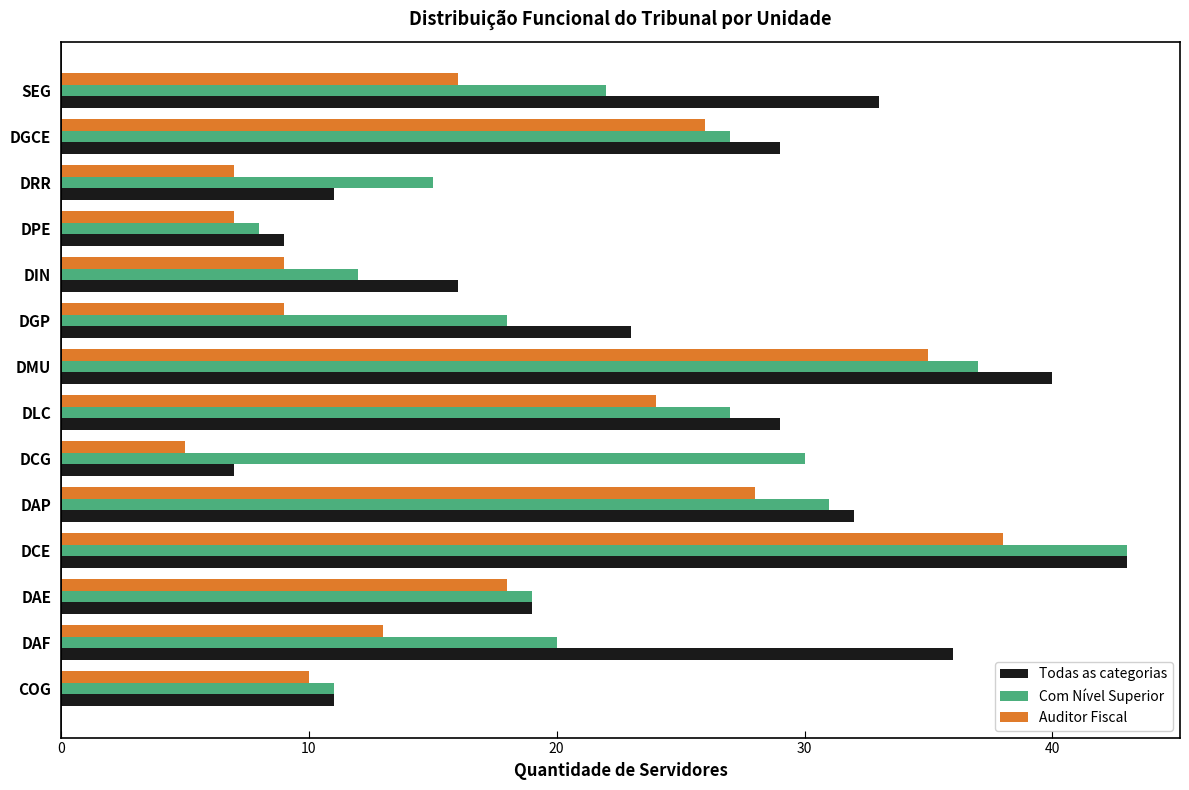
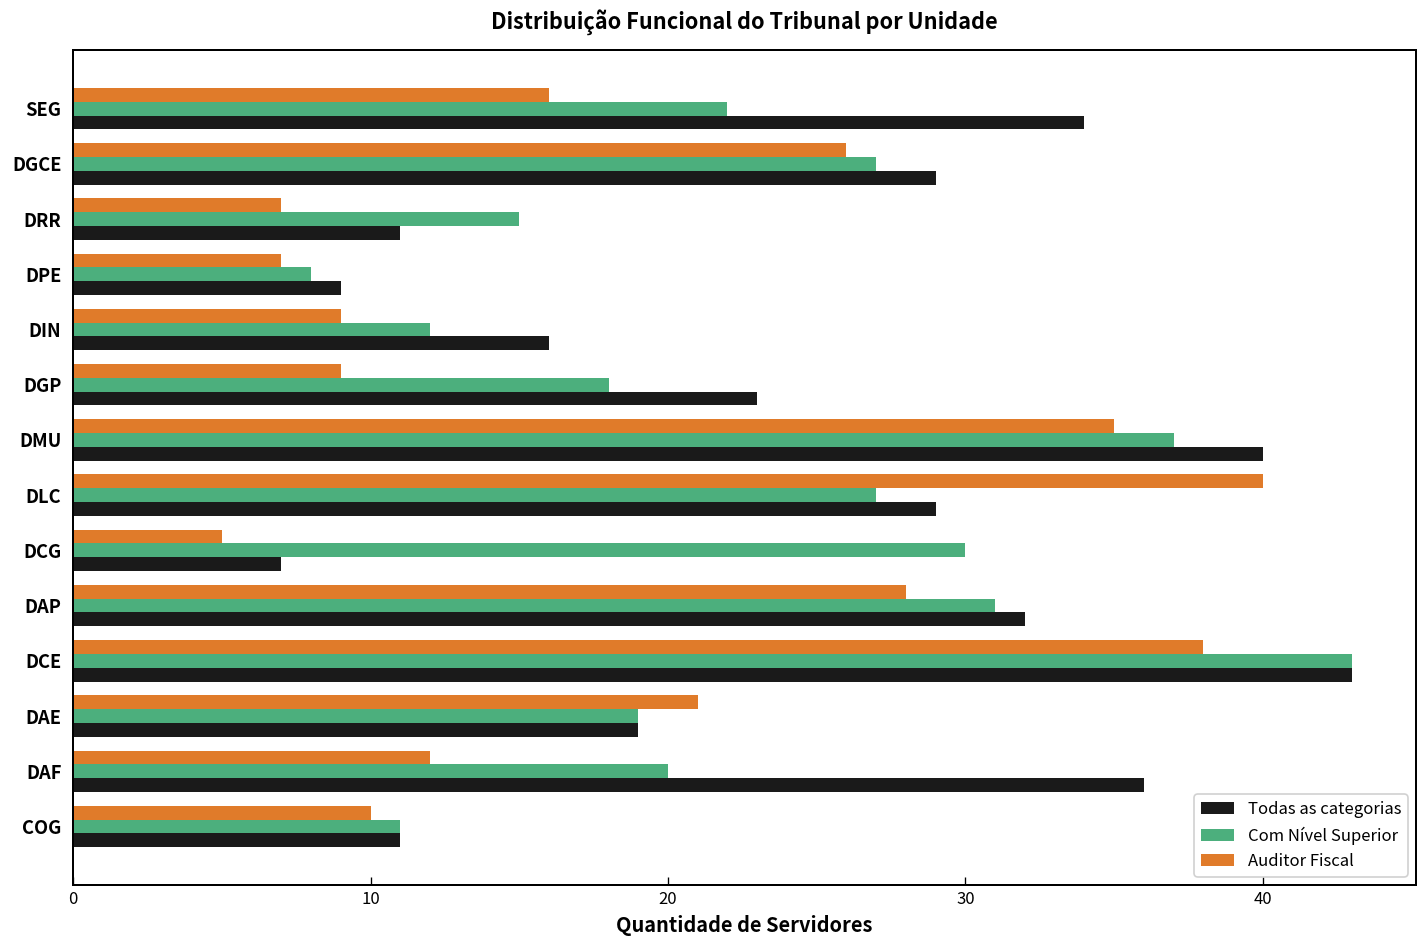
  {
    "Todas as categorias": {
-     "SEG": 33,
+     "SEG": 34,
      "DGCE": 29,
      "DRR": 11,
      "DPE": 9,
      "DIN": 16,
      "DGP": 23,
      "DMU": 40,
      "DLC": 29,
      "DCG": 7,
      "DAP": 32,
      "DCE": 43,
      "DAE": 19,
      "DAF": 36,
      "COG": 11
    },
    "Com Nível Superior": {
      "SEG": 22,
      "DGCE": 27,
      "DRR": 15,
      "DPE": 8,
      "DIN": 12,
      "DGP": 18,
      "DMU": 37,
      "DLC": 27,
      "DCG": 30,
      "DAP": 31,
      "DCE": 43,
      "DAE": 19,
      "DAF": 20,
      "COG": 11
    },
    "Auditor Fiscal": {
      "SEG": 16,
      "DGCE": 26,
      "DRR": 7,
      "DPE": 7,
      "DIN": 9,
      "DGP": 9,
      "DMU": 35,
-     "DLC": 24,
+     "DLC": 40,
      "DCG": 5,
      "DAP": 28,
      "DCE": 38,
-     "DAE": 18,
-     "DAF": 13,
+     "DAE": 21,
+     "DAF": 12,
      "COG": 10
    }
  }
